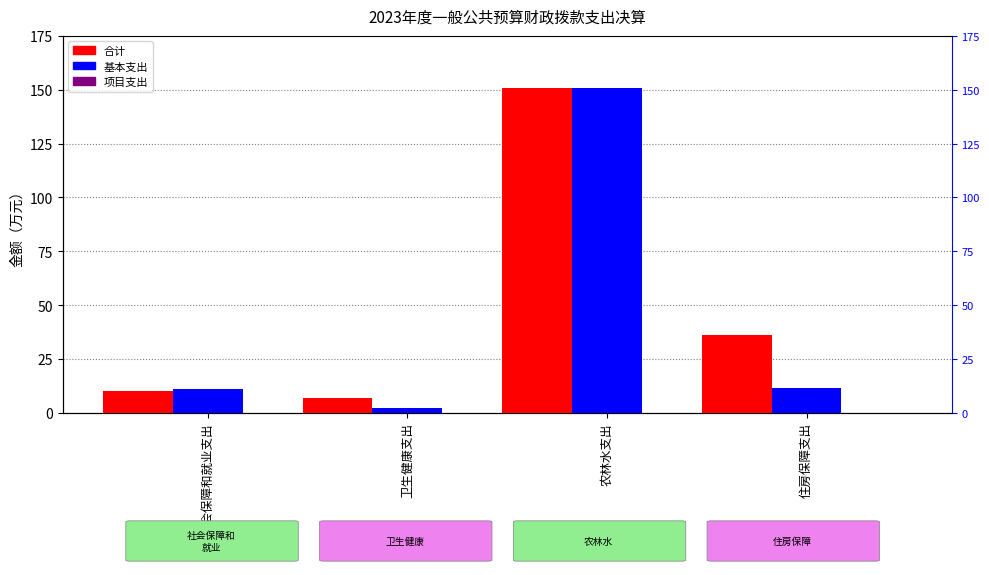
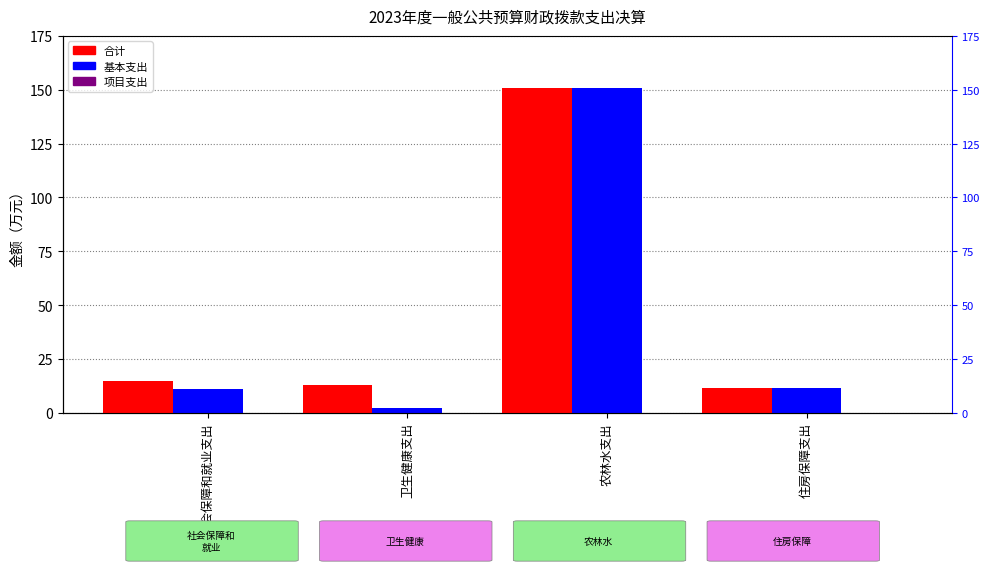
  {
    "合计": {
-     "社会保障和就业支出": 10,
-     "卫生健康支出": 7,
+     "社会保障和就业支出": 15,
+     "卫生健康支出": 13,
      "农林水支出": 151,
-     "住房保障支出": 36
+     "住房保障支出": 12
    },
    "基本支出": {
      "社会保障和就业支出": 11,
      "卫生健康支出": 2,
      "农林水支出": 151,
      "住房保障支出": 12
    },
    "项目支出": {
      "社会保障和就业支出": 0,
      "卫生健康支出": 0,
      "农林水支出": 0,
      "住房保障支出": 0
    }
  }
